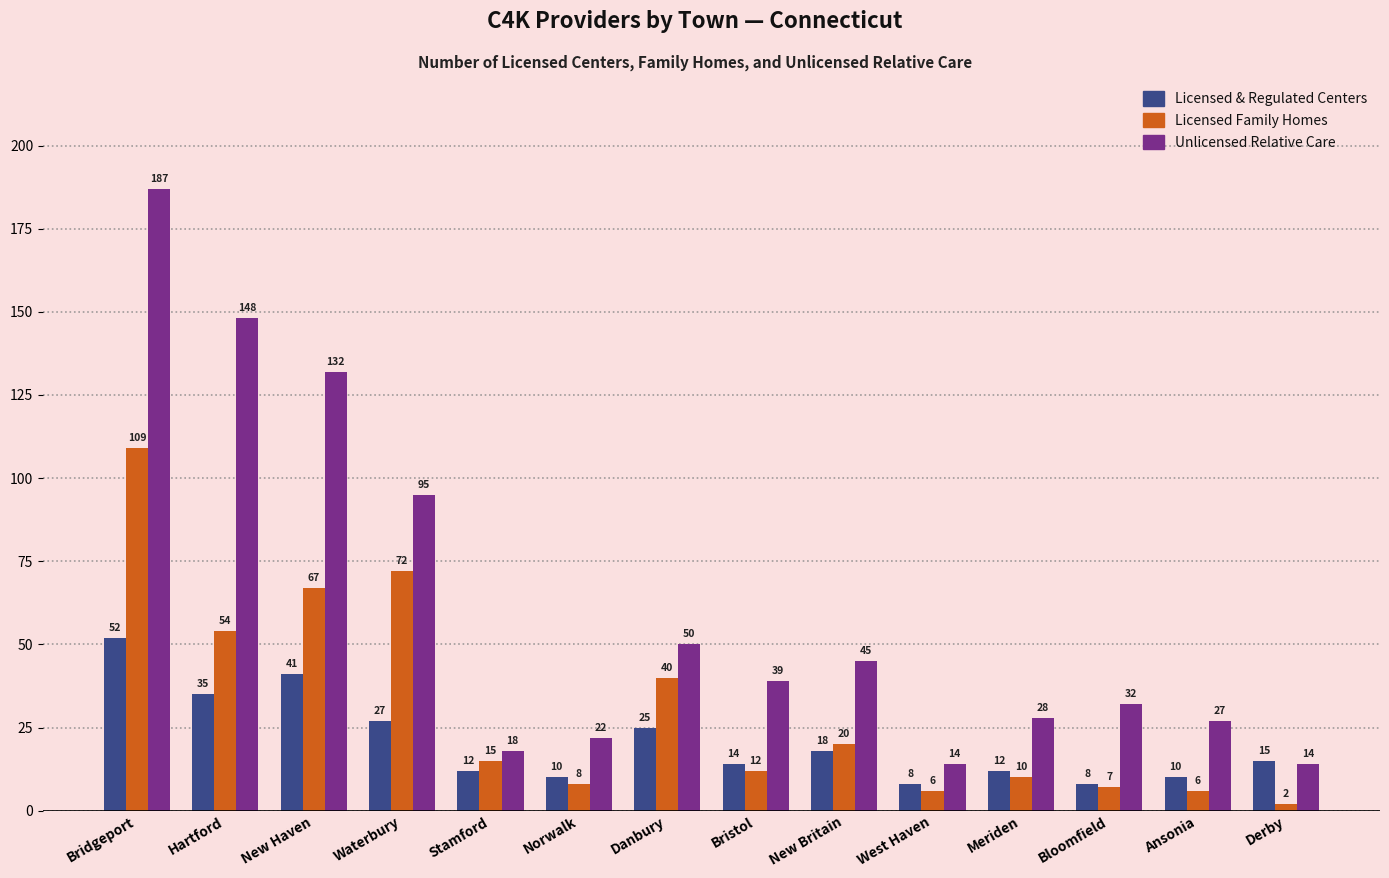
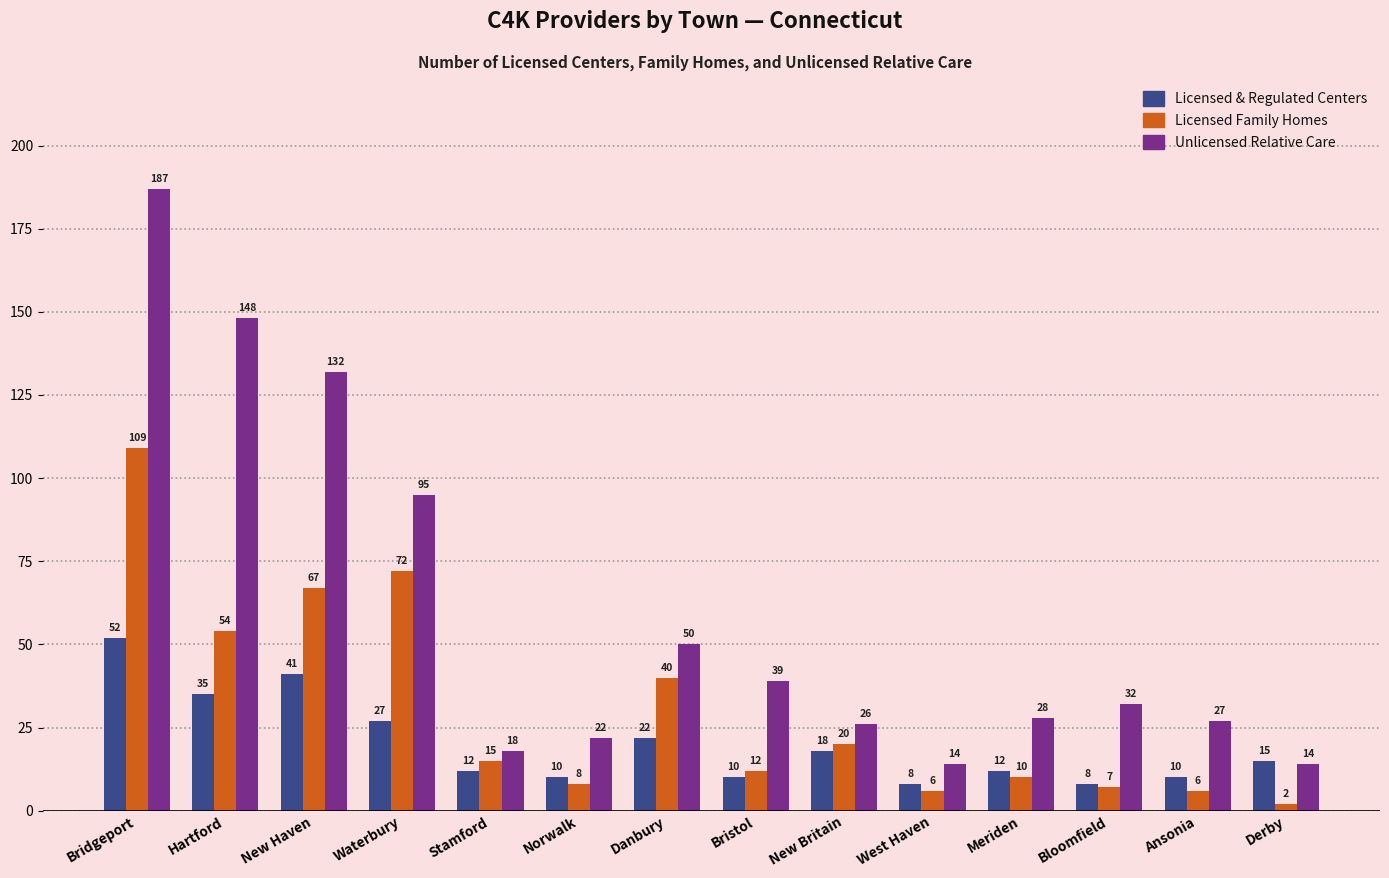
  {
    "Licensed & Regulated Centers": {
      "Bridgeport": 52,
      "Hartford": 35,
      "New Haven": 41,
      "Waterbury": 27,
      "Stamford": 12,
      "Norwalk": 10,
-     "Danbury": 25,
-     "Bristol": 14,
+     "Danbury": 22,
+     "Bristol": 10,
      "New Britain": 18,
      "West Haven": 8,
      "Meriden": 12,
      "Bloomfield": 8,
      "Ansonia": 10,
      "Derby": 15
    },
    "Licensed Family Homes": {
      "Bridgeport": 109,
      "Hartford": 54,
      "New Haven": 67,
      "Waterbury": 72,
      "Stamford": 15,
      "Norwalk": 8,
      "Danbury": 40,
      "Bristol": 12,
      "New Britain": 20,
      "West Haven": 6,
      "Meriden": 10,
      "Bloomfield": 7,
      "Ansonia": 6,
      "Derby": 2
    },
    "Unlicensed Relative Care": {
      "Bridgeport": 187,
      "Hartford": 148,
      "New Haven": 132,
      "Waterbury": 95,
      "Stamford": 18,
      "Norwalk": 22,
      "Danbury": 50,
      "Bristol": 39,
-     "New Britain": 45,
+     "New Britain": 26,
      "West Haven": 14,
      "Meriden": 28,
      "Bloomfield": 32,
      "Ansonia": 27,
      "Derby": 14
    }
  }
